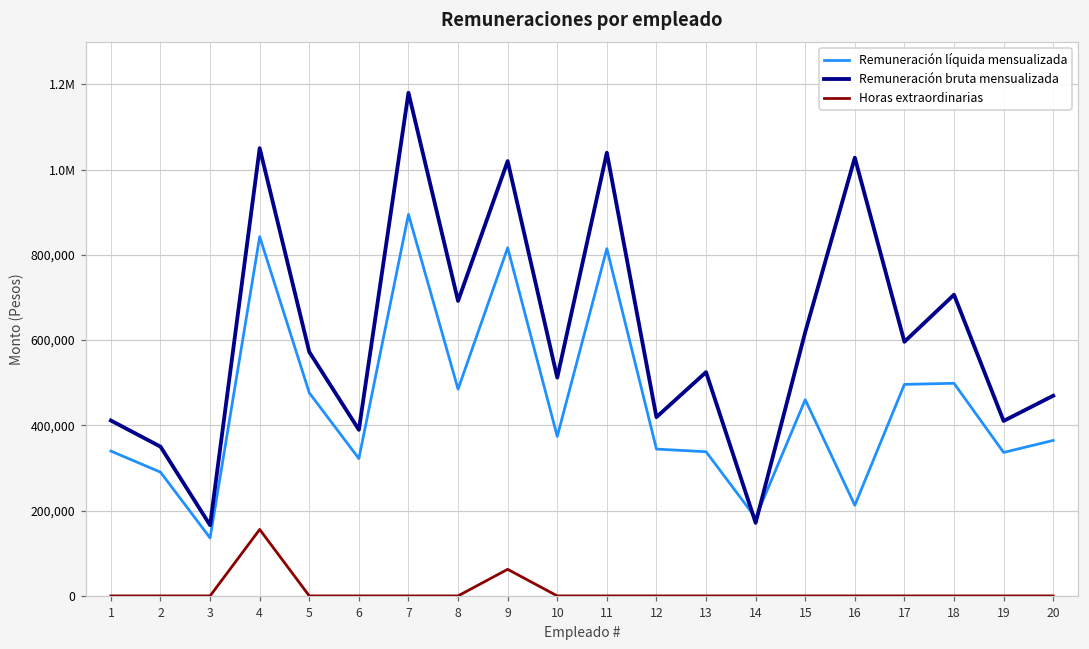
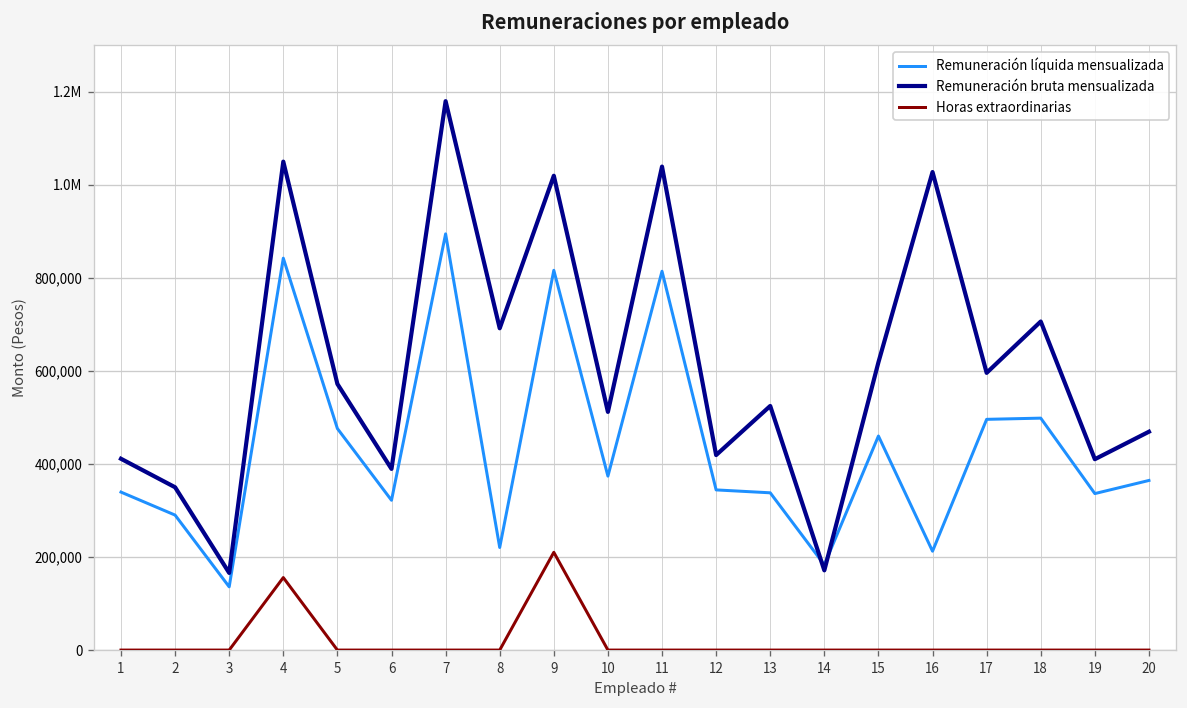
  {
    "Remuneración líquida mensualizada": {
      "1": "340,000",
      "2": "290,000",
      "3": "140,000",
      "4": "840,000",
      "5": "480,000",
      "6": "320,000",
      "7": "890,000",
-     "8": "480,000",
+     "8": "220,000",
      "9": "820,000",
      "10": "370,000",
      "11": "810,000",
      "12": "340,000",
      "13": "340,000",
      "14": "180,000",
      "15": "460,000",
      "16": "210,000",
      "17": "500,000",
      "18": "500,000",
      "19": "340,000",
      "20": "360,000"
    },
    "Remuneración bruta mensualizada": {
      "1": "410,000",
      "2": "350,000",
      "3": "170,000",
      "4": "1,050,000",
      "5": "570,000",
      "6": "390,000",
      "7": "1,180,000",
      "8": "690,000",
      "9": "1,020,000",
      "10": "510,000",
      "11": "1,040,000",
      "12": "420,000",
      "13": "520,000",
      "14": "170,000",
      "15": "620,000",
      "16": "1,030,000",
      "17": "600,000",
      "18": "710,000",
      "19": "410,000",
      "20": "470,000"
    },
    "Horas extraordinarias": {
      "1": "0",
      "2": "0",
      "3": "0",
      "4": "160,000",
      "5": "0",
      "6": "0",
      "7": "0",
      "8": "0",
-     "9": "60,000",
+     "9": "210,000",
      "10": "0",
      "11": "0",
      "12": "0",
      "13": "0",
      "14": "0",
      "15": "0",
      "16": "0",
      "17": "0",
      "18": "0",
      "19": "0",
      "20": "0"
    }
  }
